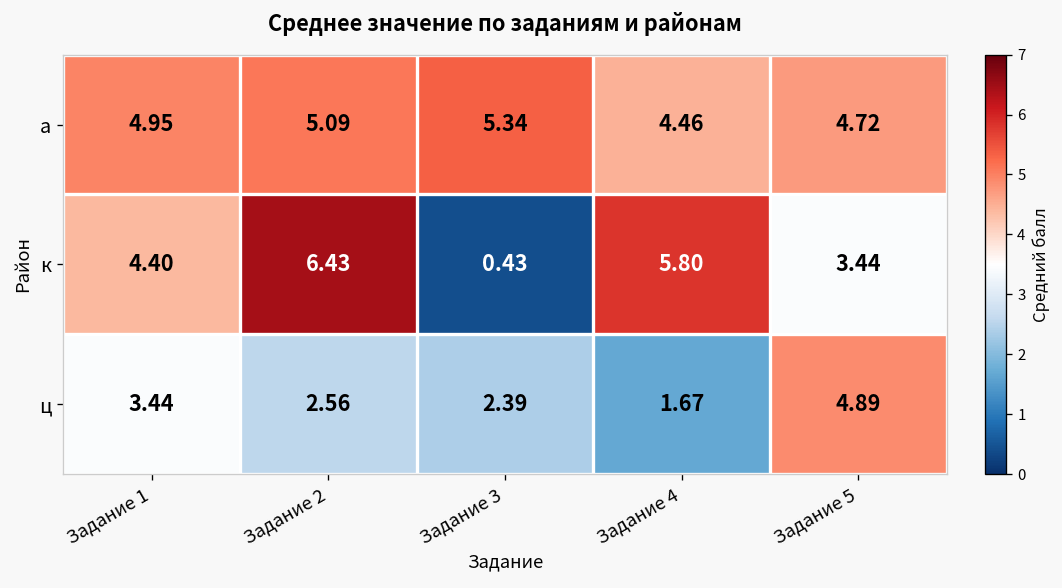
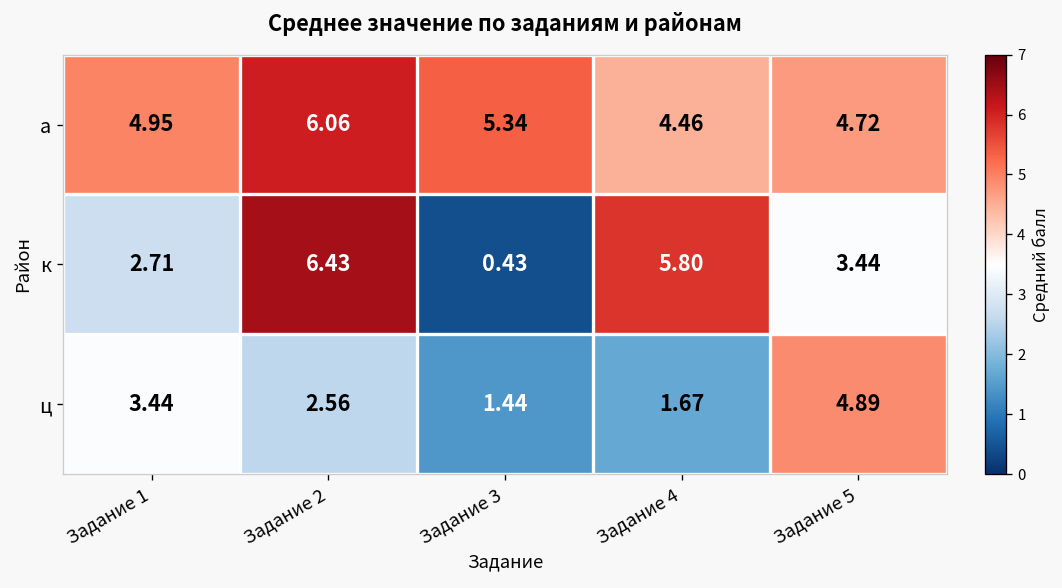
  {
    "а": {
      "Задание 1": 4.95,
-     "Задание 2": 5.09,
+     "Задание 2": 6.06,
      "Задание 3": 5.34,
      "Задание 4": 4.46,
      "Задание 5": 4.72
    },
    "к": {
-     "Задание 1": 4.40,
+     "Задание 1": 2.71,
      "Задание 2": 6.43,
      "Задание 3": 0.43,
      "Задание 4": 5.80,
      "Задание 5": 3.44
    },
    "ц": {
      "Задание 1": 3.44,
      "Задание 2": 2.56,
-     "Задание 3": 2.39,
+     "Задание 3": 1.44,
      "Задание 4": 1.67,
      "Задание 5": 4.89
    }
  }
